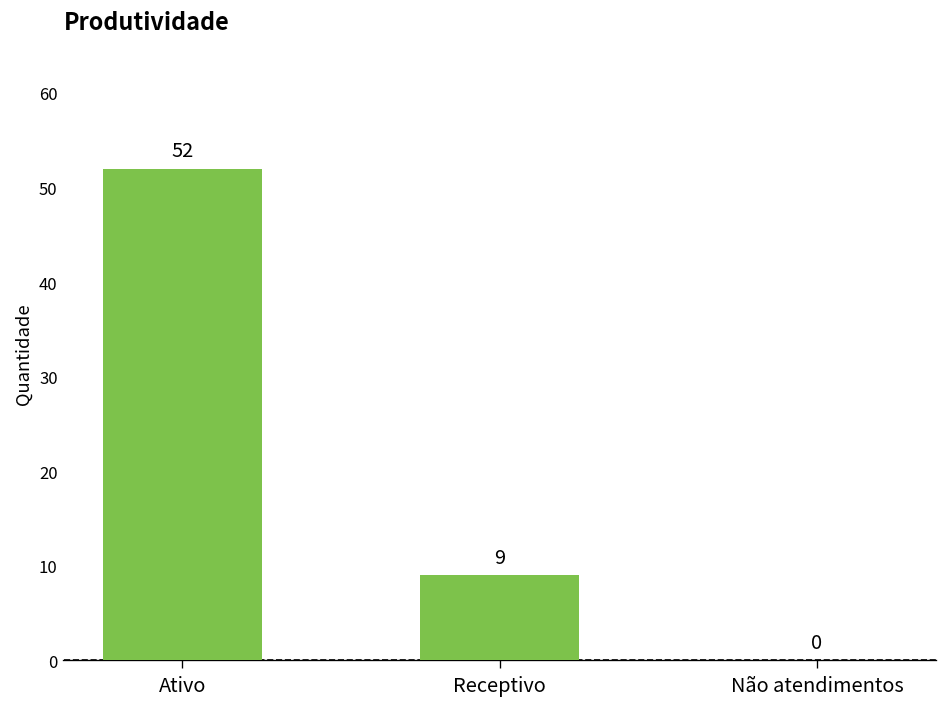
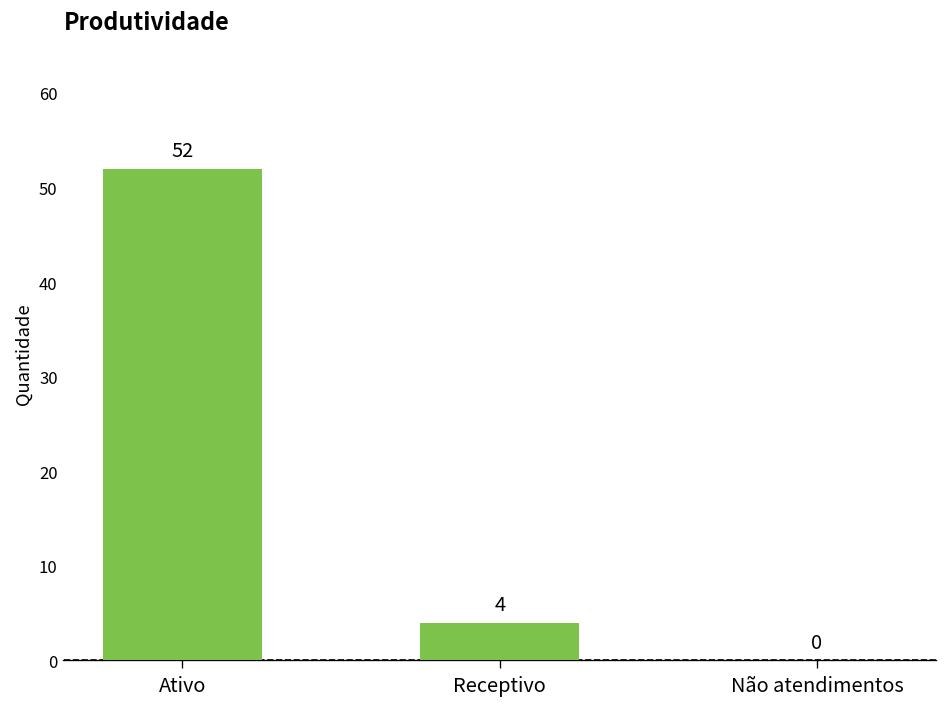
  {
    "Ativo": 52,
-   "Receptivo": 9,
+   "Receptivo": 4,
    "Não atendimentos": 0
  }
